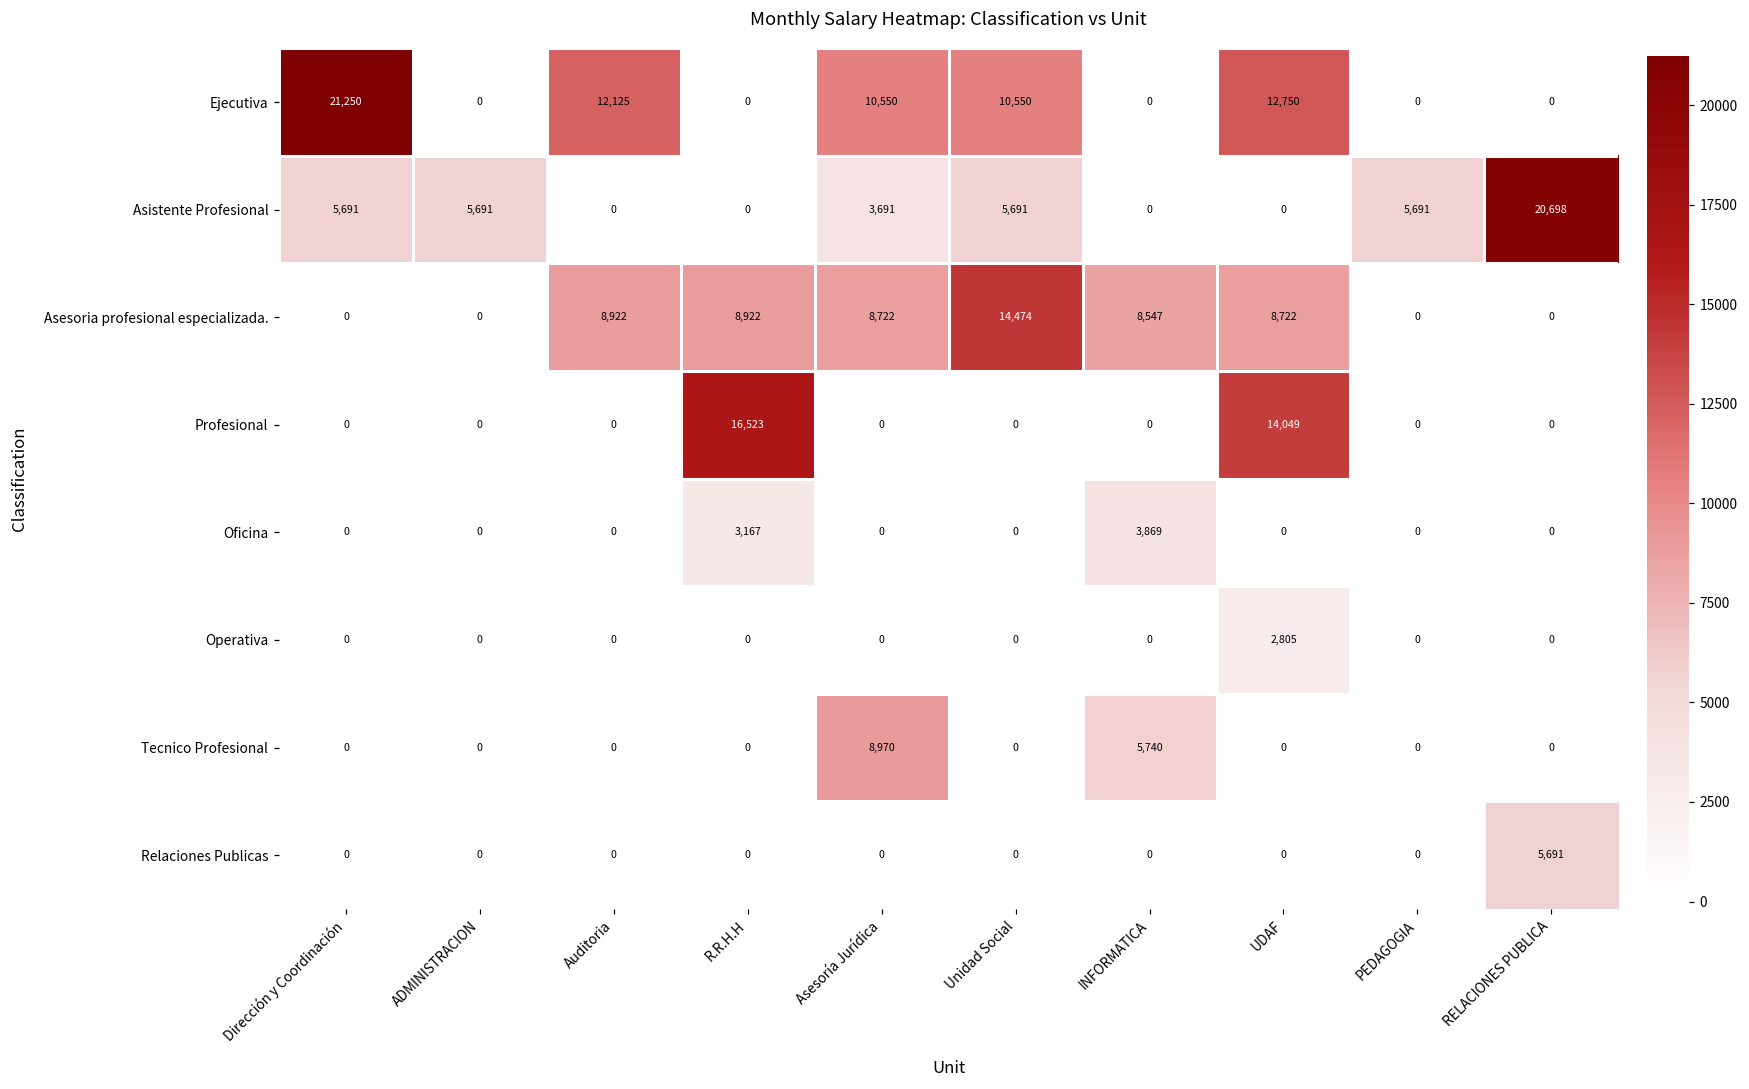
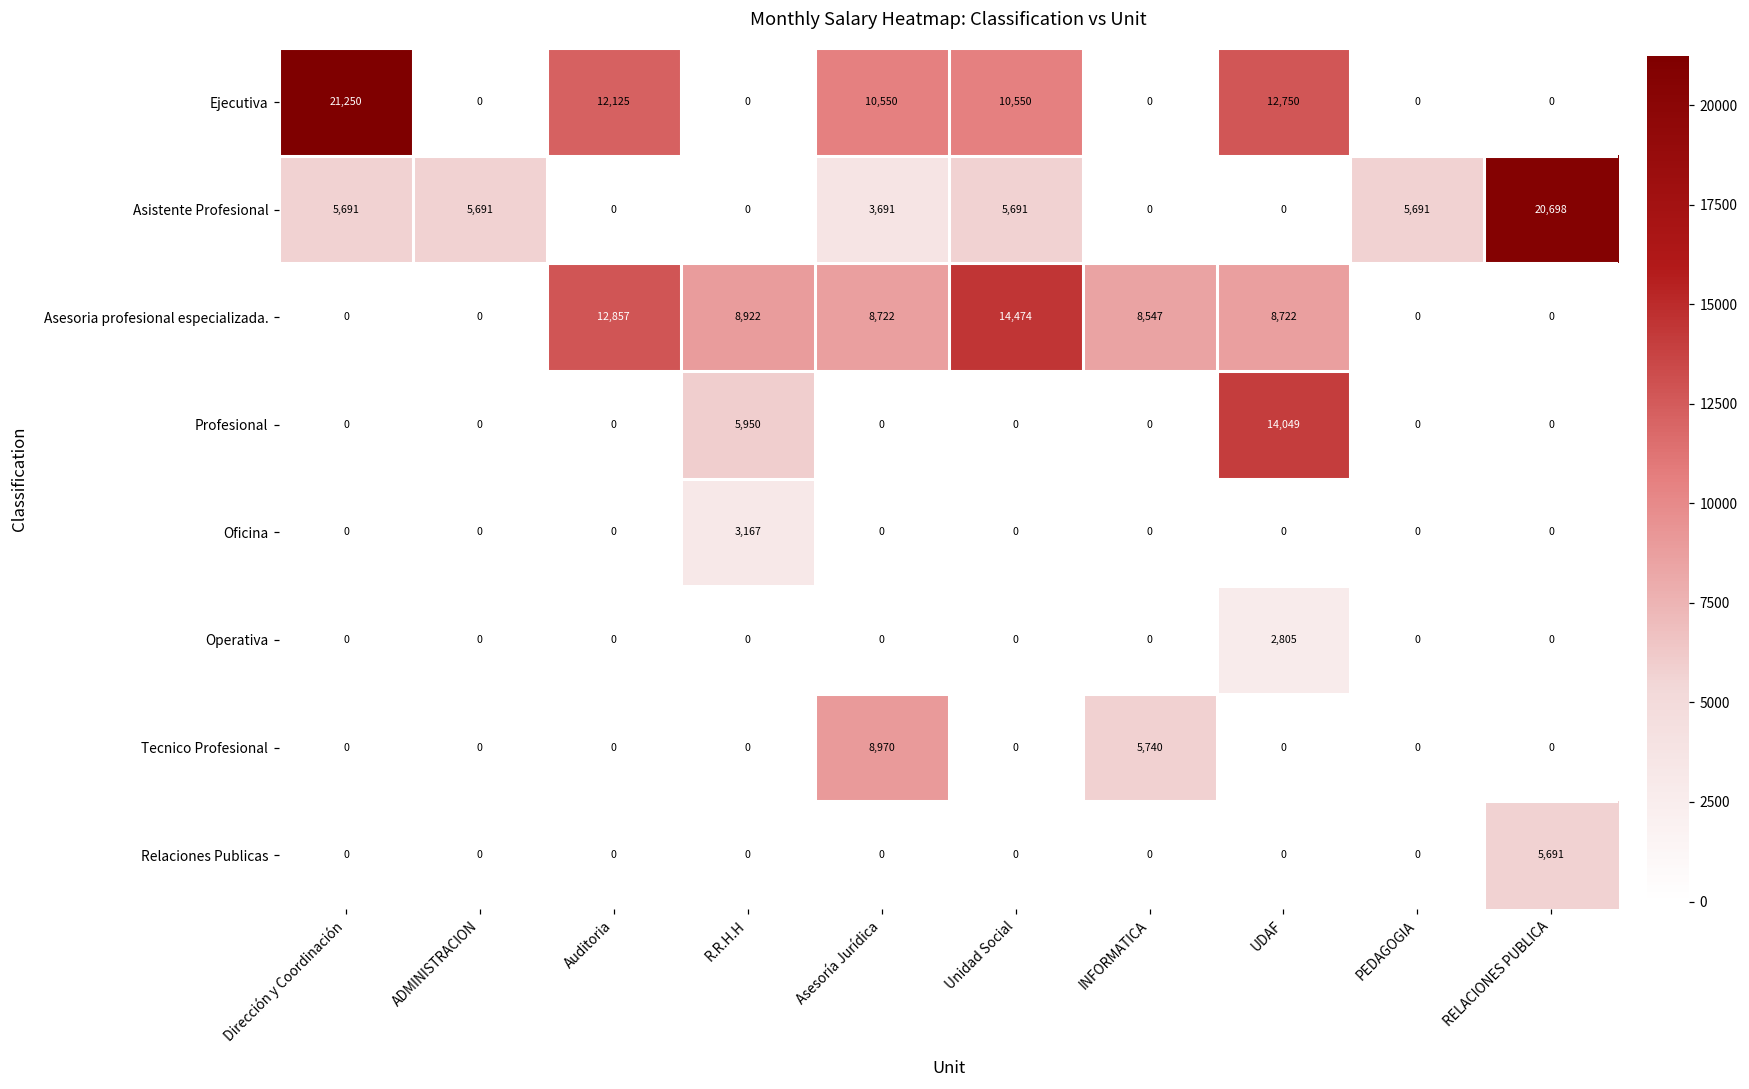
  {
    "Ejecutiva": {
      "Dirección y Coordinación": "21,250",
      "ADMINISTRACION": "0",
      "Auditoria": "12,125",
      "R.R.H.H": "0",
      "Asesoría Jurídica": "10,550",
      "Unidad Social": "10,550",
      "INFORMATICA": "0",
      "UDAF": "12,750",
      "PEDAGOGIA": "0",
      "RELACIONES PUBLICA": "0"
    },
    "Asistente Profesional": {
      "Dirección y Coordinación": "5,691",
      "ADMINISTRACION": "5,691",
      "Auditoria": "0",
      "R.R.H.H": "0",
      "Asesoría Jurídica": "3,691",
      "Unidad Social": "5,691",
      "INFORMATICA": "0",
      "UDAF": "0",
      "PEDAGOGIA": "5,691",
      "RELACIONES PUBLICA": "20,698"
    },
    "Asesoria profesional especializada.": {
      "Dirección y Coordinación": "0",
      "ADMINISTRACION": "0",
-     "Auditoria": "8,922",
+     "Auditoria": "12,857",
      "R.R.H.H": "8,922",
      "Asesoría Jurídica": "8,722",
      "Unidad Social": "14,474",
      "INFORMATICA": "8,547",
      "UDAF": "8,722",
      "PEDAGOGIA": "0",
      "RELACIONES PUBLICA": "0"
    },
    "Profesional": {
      "Dirección y Coordinación": "0",
      "ADMINISTRACION": "0",
      "Auditoria": "0",
-     "R.R.H.H": "16,523",
+     "R.R.H.H": "5,950",
      "Asesoría Jurídica": "0",
      "Unidad Social": "0",
      "INFORMATICA": "0",
      "UDAF": "14,049",
      "PEDAGOGIA": "0",
      "RELACIONES PUBLICA": "0"
    },
    "Oficina": {
      "Dirección y Coordinación": "0",
      "ADMINISTRACION": "0",
      "Auditoria": "0",
      "R.R.H.H": "3,167",
      "Asesoría Jurídica": "0",
      "Unidad Social": "0",
-     "INFORMATICA": "3,869",
+     "INFORMATICA": "0",
      "UDAF": "0",
      "PEDAGOGIA": "0",
      "RELACIONES PUBLICA": "0"
    },
    "Operativa": {
      "Dirección y Coordinación": "0",
      "ADMINISTRACION": "0",
      "Auditoria": "0",
      "R.R.H.H": "0",
      "Asesoría Jurídica": "0",
      "Unidad Social": "0",
      "INFORMATICA": "0",
      "UDAF": "2,805",
      "PEDAGOGIA": "0",
      "RELACIONES PUBLICA": "0"
    },
    "Tecnico Profesional": {
      "Dirección y Coordinación": "0",
      "ADMINISTRACION": "0",
      "Auditoria": "0",
      "R.R.H.H": "0",
      "Asesoría Jurídica": "8,970",
      "Unidad Social": "0",
      "INFORMATICA": "5,740",
      "UDAF": "0",
      "PEDAGOGIA": "0",
      "RELACIONES PUBLICA": "0"
    },
    "Relaciones Publicas": {
      "Dirección y Coordinación": "0",
      "ADMINISTRACION": "0",
      "Auditoria": "0",
      "R.R.H.H": "0",
      "Asesoría Jurídica": "0",
      "Unidad Social": "0",
      "INFORMATICA": "0",
      "UDAF": "0",
      "PEDAGOGIA": "0",
      "RELACIONES PUBLICA": "5,691"
    }
  }
